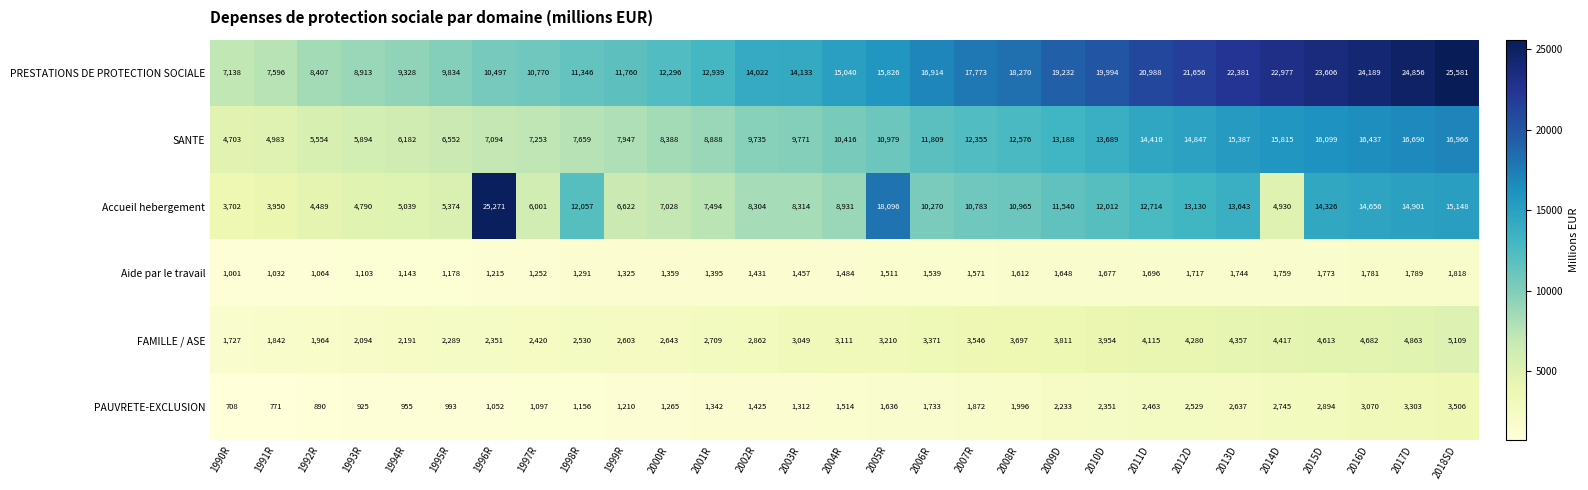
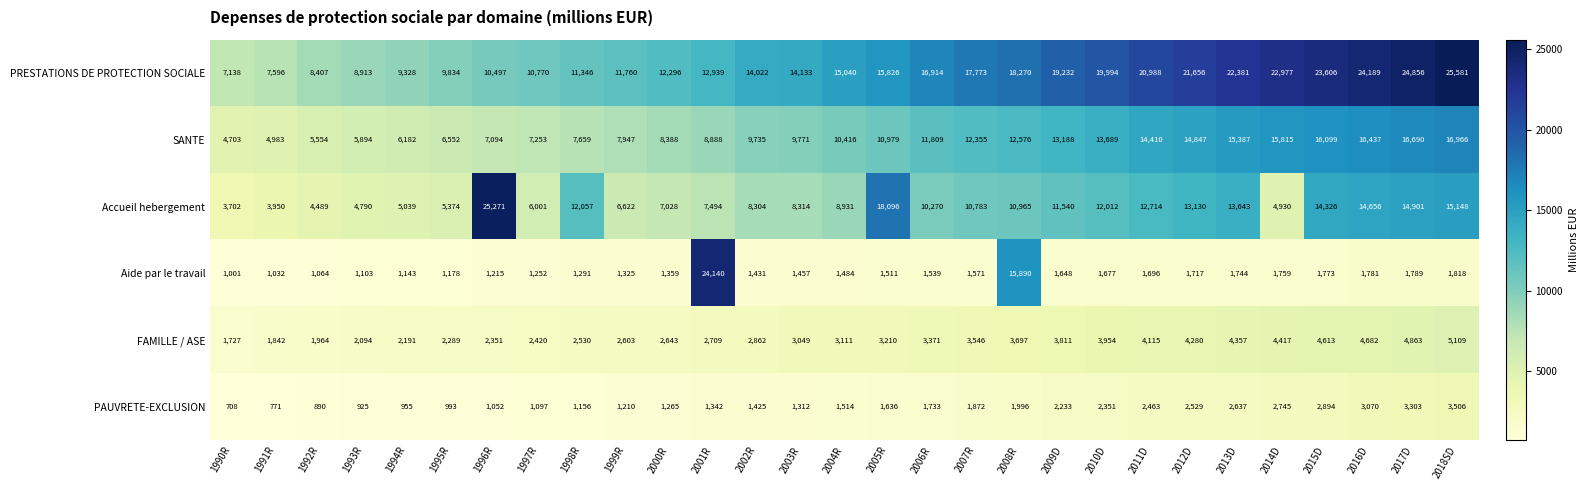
  {
    "PRESTATIONS DE PROTECTION SOCIALE": {
      "1990R": "7,138",
      "1991R": "7,596",
      "1992R": "8,407",
      "1993R": "8,913",
      "1994R": "9,328",
      "1995R": "9,834",
      "1996R": "10,497",
      "1997R": "10,770",
      "1998R": "11,346",
      "1999R": "11,760",
      "2000R": "12,296",
      "2001R": "12,939",
      "2002R": "14,022",
      "2003R": "14,133",
      "2004R": "15,040",
      "2005R": "15,826",
      "2006R": "16,914",
      "2007R": "17,773",
      "2008R": "18,270",
      "2009D": "19,232",
      "2010D": "19,994",
      "2011D": "20,988",
      "2012D": "21,656",
      "2013D": "22,381",
      "2014D": "22,977",
      "2015D": "23,606",
      "2016D": "24,189",
      "2017D": "24,856",
      "2018SD": "25,581"
    },
    "SANTE": {
      "1990R": "4,703",
      "1991R": "4,983",
      "1992R": "5,554",
      "1993R": "5,894",
      "1994R": "6,182",
      "1995R": "6,552",
      "1996R": "7,094",
      "1997R": "7,253",
      "1998R": "7,659",
      "1999R": "7,947",
      "2000R": "8,388",
      "2001R": "8,888",
      "2002R": "9,735",
      "2003R": "9,771",
      "2004R": "10,416",
      "2005R": "10,979",
      "2006R": "11,809",
      "2007R": "12,355",
      "2008R": "12,576",
      "2009D": "13,188",
      "2010D": "13,689",
      "2011D": "14,410",
      "2012D": "14,847",
      "2013D": "15,387",
      "2014D": "15,815",
      "2015D": "16,099",
      "2016D": "16,437",
      "2017D": "16,690",
      "2018SD": "16,966"
    },
    "Accueil hebergement": {
      "1990R": "3,702",
      "1991R": "3,950",
      "1992R": "4,489",
      "1993R": "4,790",
      "1994R": "5,039",
      "1995R": "5,374",
      "1996R": "25,271",
      "1997R": "6,001",
      "1998R": "12,057",
      "1999R": "6,622",
      "2000R": "7,028",
      "2001R": "7,494",
      "2002R": "8,304",
      "2003R": "8,314",
      "2004R": "8,931",
      "2005R": "18,096",
      "2006R": "10,270",
      "2007R": "10,783",
      "2008R": "10,965",
      "2009D": "11,540",
      "2010D": "12,012",
      "2011D": "12,714",
      "2012D": "13,130",
      "2013D": "13,643",
      "2014D": "4,930",
      "2015D": "14,326",
      "2016D": "14,656",
      "2017D": "14,901",
      "2018SD": "15,148"
    },
    "Aide par le travail": {
      "1990R": "1,001",
      "1991R": "1,032",
      "1992R": "1,064",
      "1993R": "1,103",
      "1994R": "1,143",
      "1995R": "1,178",
      "1996R": "1,215",
      "1997R": "1,252",
      "1998R": "1,291",
      "1999R": "1,325",
      "2000R": "1,359",
-     "2001R": "1,395",
+     "2001R": "24,140",
      "2002R": "1,431",
      "2003R": "1,457",
      "2004R": "1,484",
      "2005R": "1,511",
      "2006R": "1,539",
      "2007R": "1,571",
-     "2008R": "1,612",
+     "2008R": "15,890",
      "2009D": "1,648",
      "2010D": "1,677",
      "2011D": "1,696",
      "2012D": "1,717",
      "2013D": "1,744",
      "2014D": "1,759",
      "2015D": "1,773",
      "2016D": "1,781",
      "2017D": "1,789",
      "2018SD": "1,818"
    },
    "FAMILLE / ASE": {
      "1990R": "1,727",
      "1991R": "1,842",
      "1992R": "1,964",
      "1993R": "2,094",
      "1994R": "2,191",
      "1995R": "2,289",
      "1996R": "2,351",
      "1997R": "2,420",
      "1998R": "2,530",
      "1999R": "2,603",
      "2000R": "2,643",
      "2001R": "2,709",
      "2002R": "2,862",
      "2003R": "3,049",
      "2004R": "3,111",
      "2005R": "3,210",
      "2006R": "3,371",
      "2007R": "3,546",
      "2008R": "3,697",
      "2009D": "3,811",
      "2010D": "3,954",
      "2011D": "4,115",
      "2012D": "4,280",
      "2013D": "4,357",
      "2014D": "4,417",
      "2015D": "4,613",
      "2016D": "4,682",
      "2017D": "4,863",
      "2018SD": "5,109"
    },
    "PAUVRETE-EXCLUSION": {
      "1990R": "708",
      "1991R": "771",
      "1992R": "890",
      "1993R": "925",
      "1994R": "955",
      "1995R": "993",
      "1996R": "1,052",
      "1997R": "1,097",
      "1998R": "1,156",
      "1999R": "1,210",
      "2000R": "1,265",
      "2001R": "1,342",
      "2002R": "1,425",
      "2003R": "1,312",
      "2004R": "1,514",
      "2005R": "1,636",
      "2006R": "1,733",
      "2007R": "1,872",
      "2008R": "1,996",
      "2009D": "2,233",
      "2010D": "2,351",
      "2011D": "2,463",
      "2012D": "2,529",
      "2013D": "2,637",
      "2014D": "2,745",
      "2015D": "2,894",
      "2016D": "3,070",
      "2017D": "3,303",
      "2018SD": "3,506"
    }
  }
